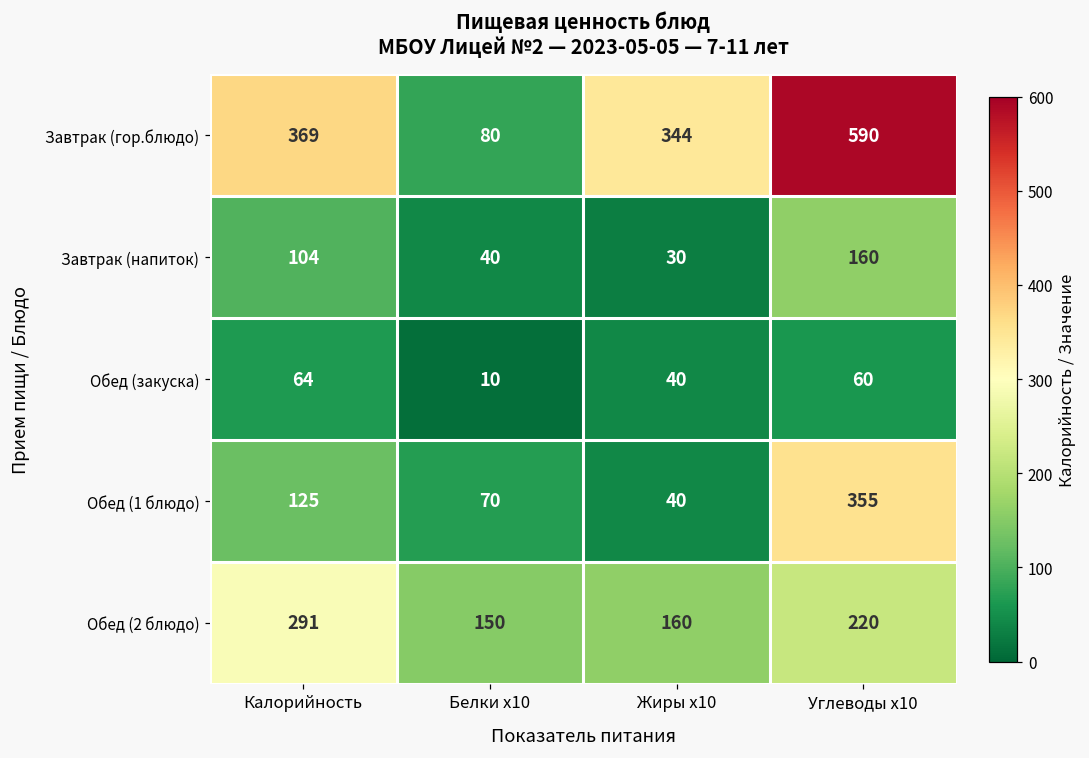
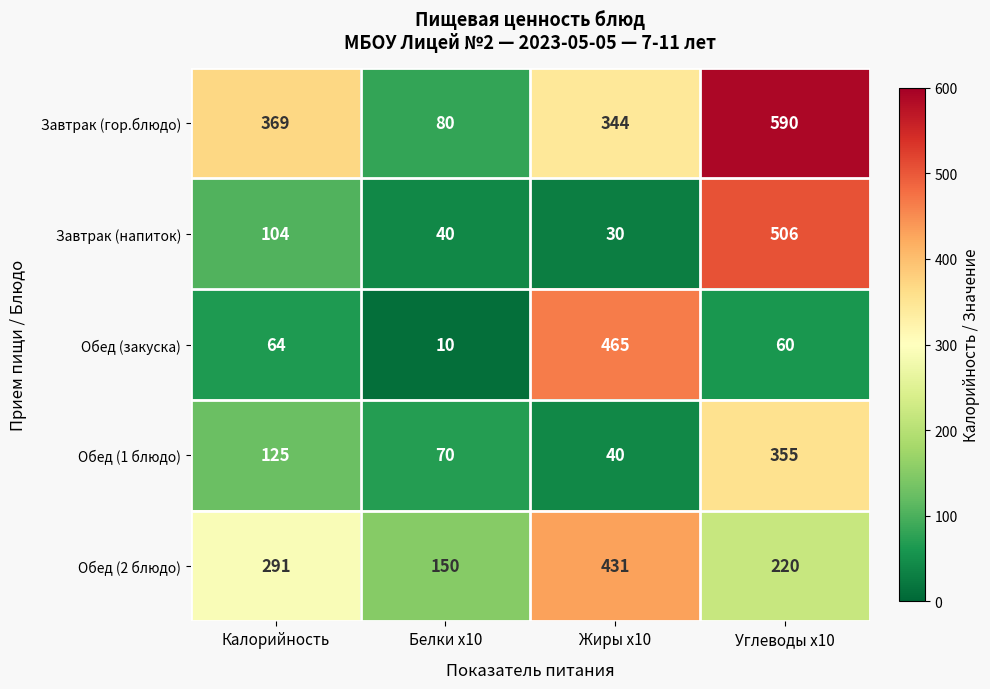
  {
    "Завтрак (гор.блюдо)": {
      "Калорийность": 369,
      "Белки x10": 80,
      "Жиры x10": 344,
      "Углеводы x10": 590
    },
    "Завтрак (напиток)": {
      "Калорийность": 104,
      "Белки x10": 40,
      "Жиры x10": 30,
-     "Углеводы x10": 160
+     "Углеводы x10": 506
    },
    "Обед (закуска)": {
      "Калорийность": 64,
      "Белки x10": 10,
-     "Жиры x10": 40,
+     "Жиры x10": 465,
      "Углеводы x10": 60
    },
    "Обед (1 блюдо)": {
      "Калорийность": 125,
      "Белки x10": 70,
      "Жиры x10": 40,
      "Углеводы x10": 355
    },
    "Обед (2 блюдо)": {
      "Калорийность": 291,
      "Белки x10": 150,
-     "Жиры x10": 160,
+     "Жиры x10": 431,
      "Углеводы x10": 220
    }
  }
